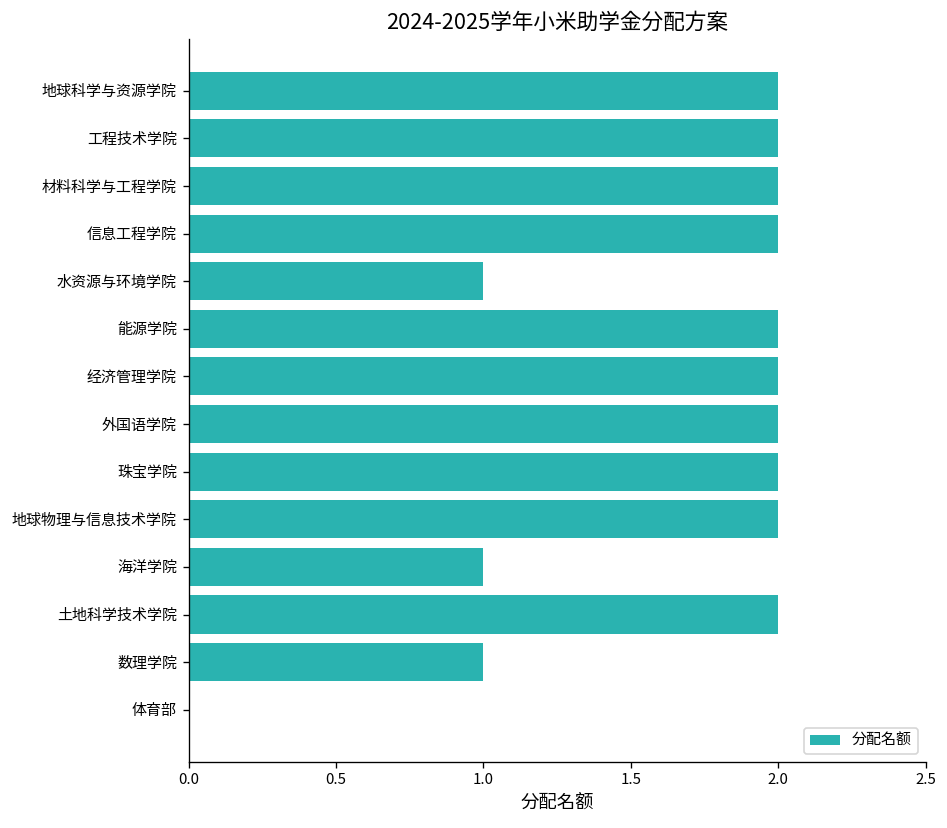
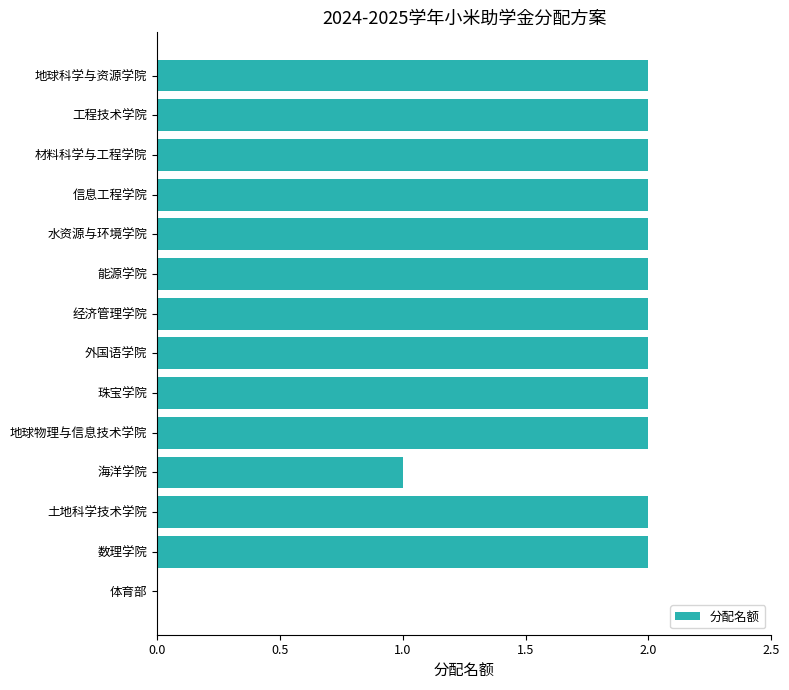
  {
    "地球科学与资源学院": 2,
    "工程技术学院": 2,
    "材料科学与工程学院": 2,
    "信息工程学院": 2,
-   "水资源与环境学院": 1,
+   "水资源与环境学院": 2,
    "能源学院": 2,
    "经济管理学院": 2,
    "外国语学院": 2,
    "珠宝学院": 2,
    "地球物理与信息技术学院": 2,
    "海洋学院": 1,
    "土地科学技术学院": 2,
-   "数理学院": 1,
+   "数理学院": 2,
    "体育部": 0
  }
